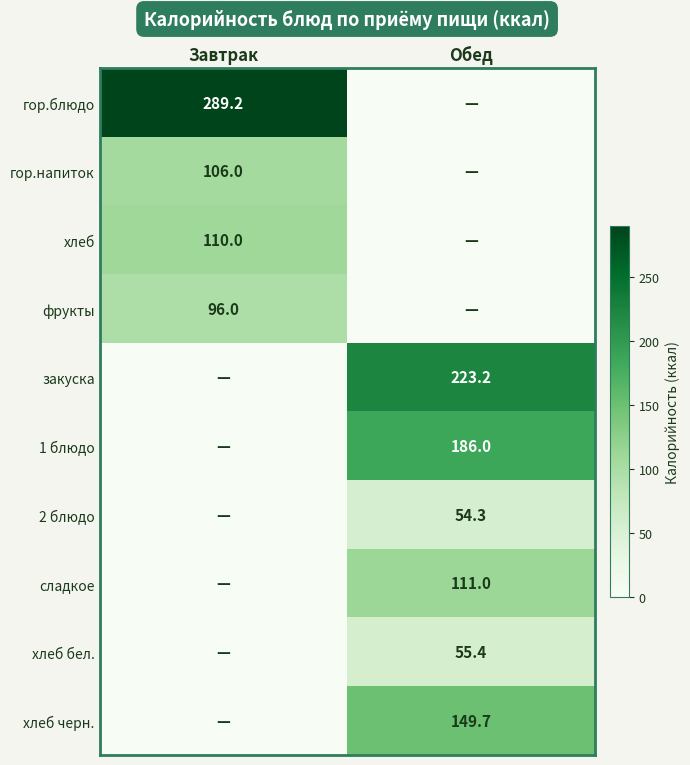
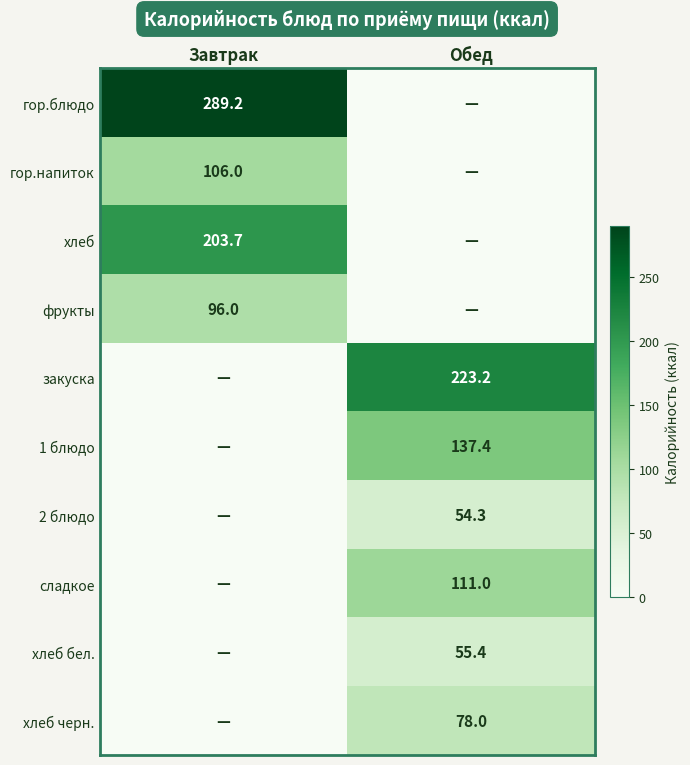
  {
    "гор.блюдо": {
      "Завтрак": 289.2
    },
    "гор.напиток": {
      "Завтрак": 106.0
    },
    "хлеб": {
-     "Завтрак": 110.0
+     "Завтрак": 203.7
    },
    "фрукты": {
      "Завтрак": 96.0
    },
    "закуска": {
      "Обед": 223.2
    },
    "1 блюдо": {
-     "Обед": 186.0
+     "Обед": 137.4
    },
    "2 блюдо": {
      "Обед": 54.3
    },
    "сладкое": {
      "Обед": 111.0
    },
    "хлеб бел.": {
      "Обед": 55.4
    },
    "хлеб черн.": {
-     "Обед": 149.7
+     "Обед": 78.0
    }
  }
